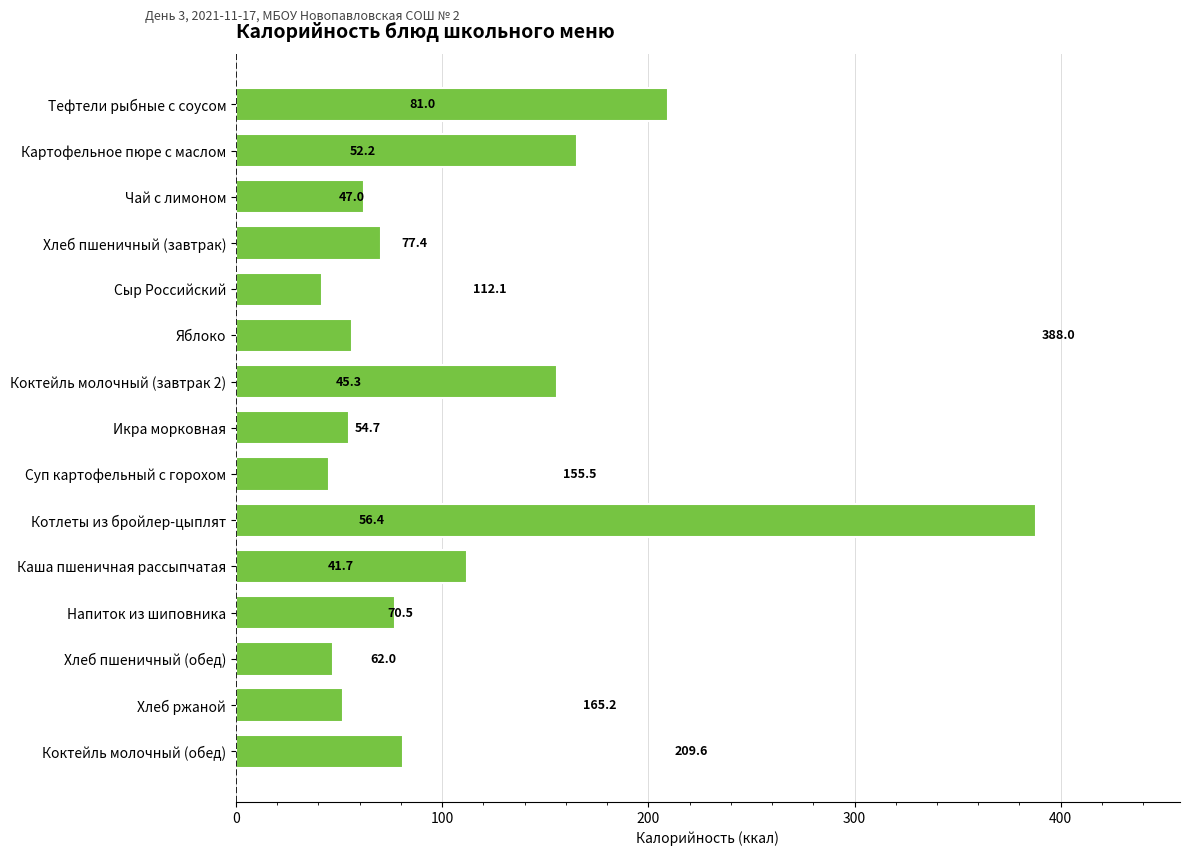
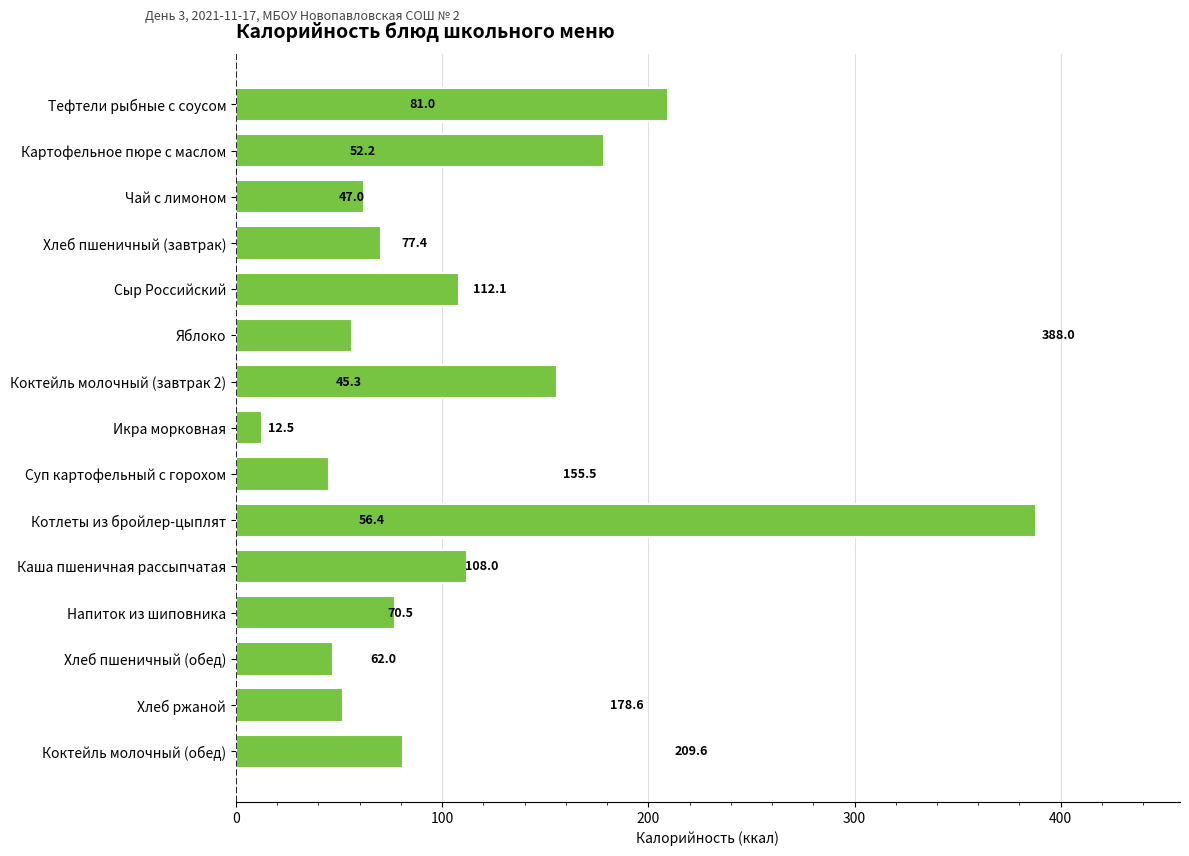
  {
-   "Картофельное пюре с маслом": 165.2,
-   "Сыр Российский": 41.7,
-   "Икра морковная": 54.7
+   "Картофельное пюре с маслом": 178.6,
+   "Сыр Российский": 108.0,
+   "Икра морковная": 12.5
  }
